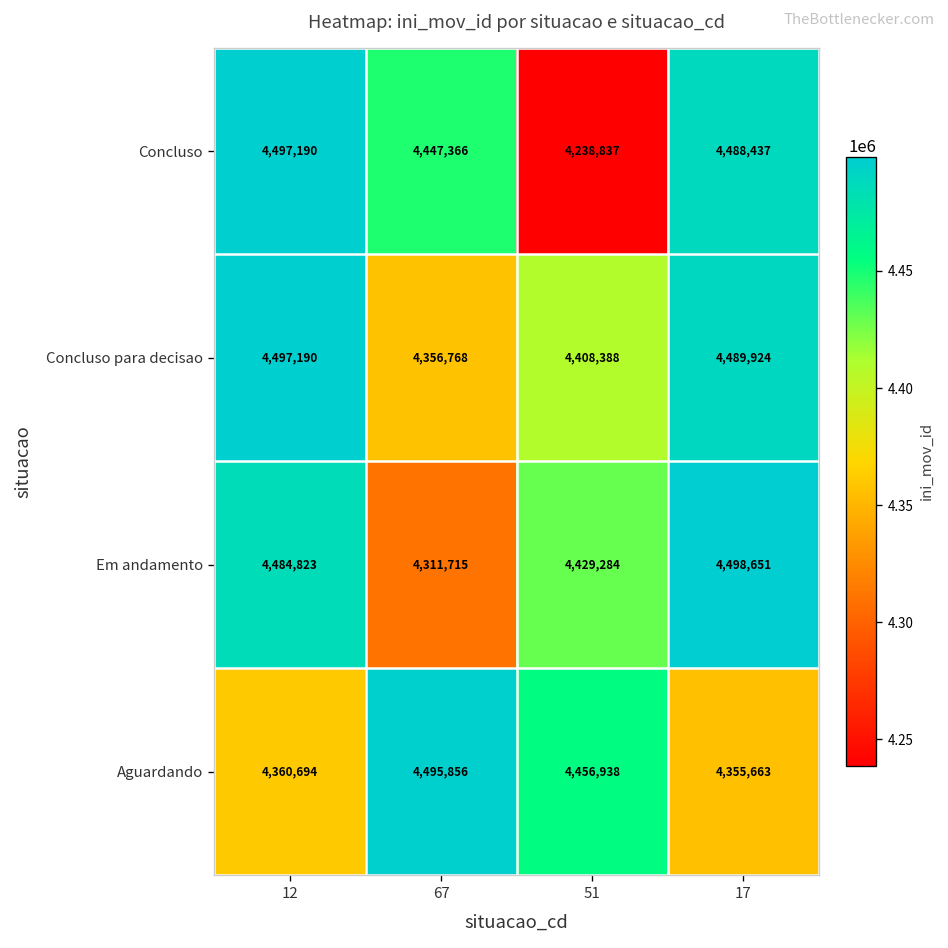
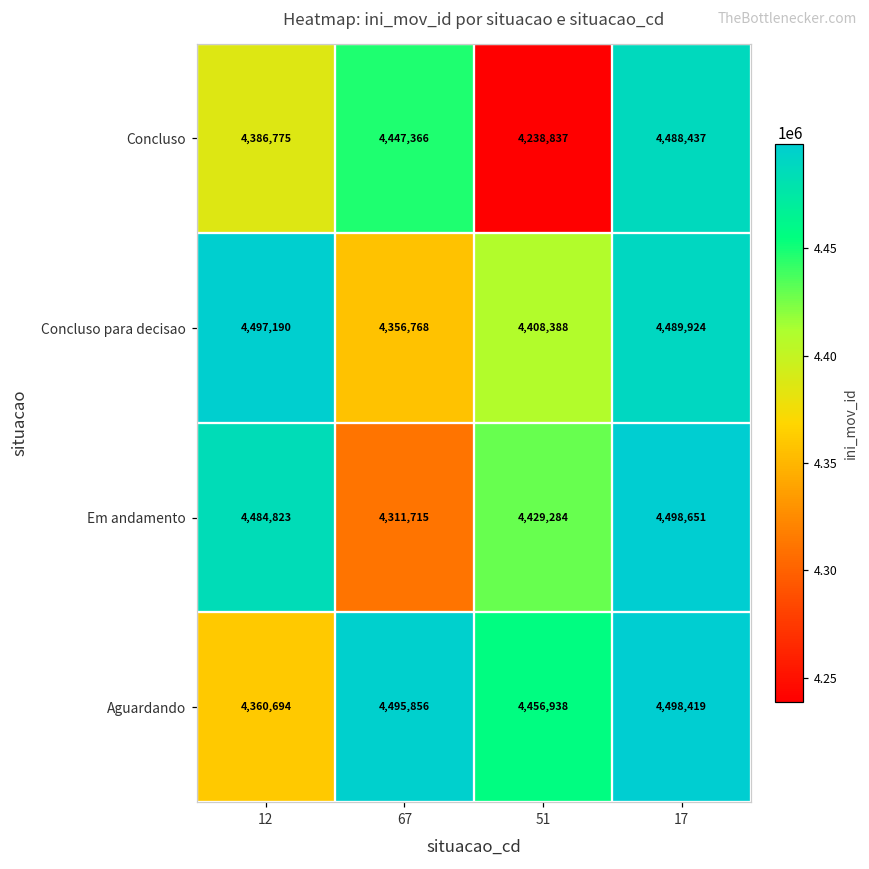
  {
    "Concluso": {
-     "12": "4,497,190",
+     "12": "4,386,775",
      "67": "4,447,366",
      "51": "4,238,837",
      "17": "4,488,437"
    },
    "Concluso para decisao": {
      "12": "4,497,190",
      "67": "4,356,768",
      "51": "4,408,388",
      "17": "4,489,924"
    },
    "Em andamento": {
      "12": "4,484,823",
      "67": "4,311,715",
      "51": "4,429,284",
      "17": "4,498,651"
    },
    "Aguardando": {
      "12": "4,360,694",
      "67": "4,495,856",
      "51": "4,456,938",
-     "17": "4,355,663"
+     "17": "4,498,419"
    }
  }
